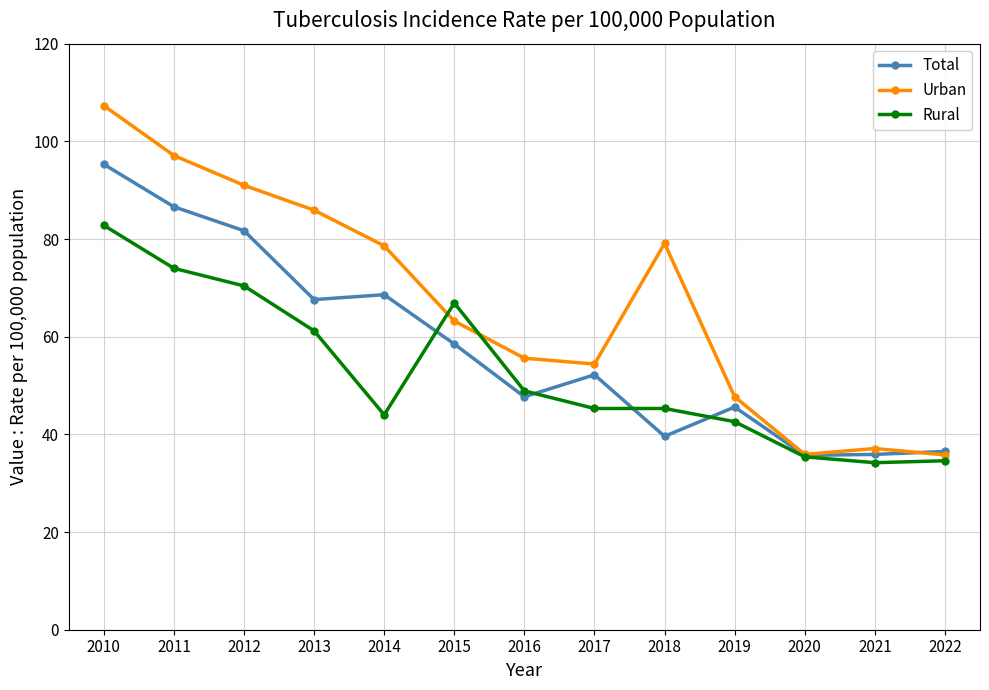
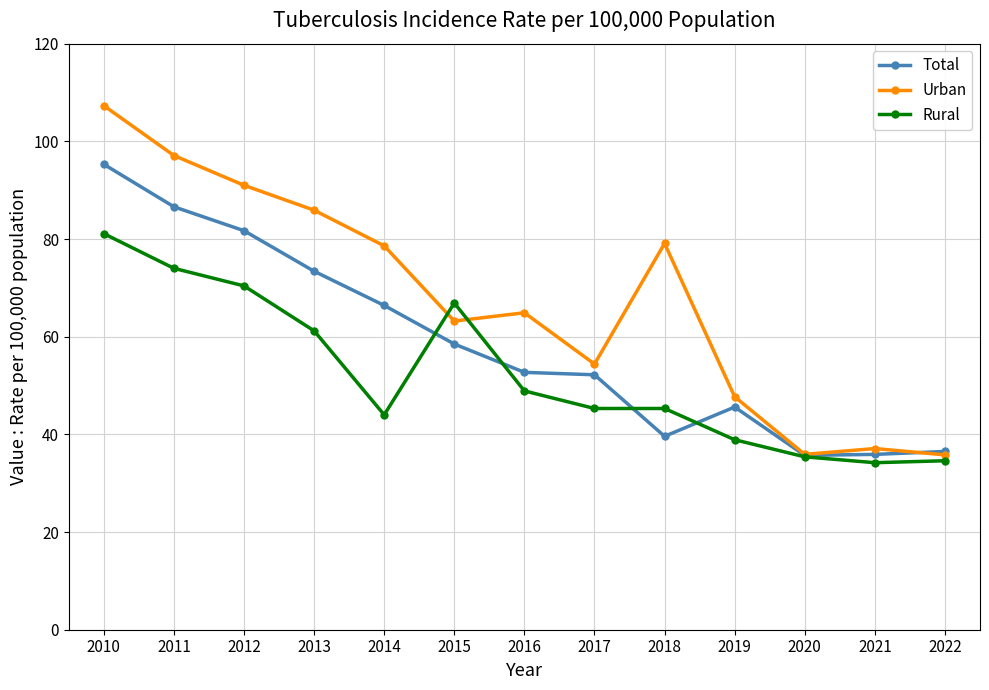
  {
    "Total": {
      "2010": 95,
      "2011": 87,
      "2012": 82,
-     "2013": 68,
-     "2014": 69,
+     "2013": 73,
+     "2014": 66,
      "2015": 59,
-     "2016": 48,
+     "2016": 53,
      "2017": 52,
      "2018": 40,
      "2019": 46,
      "2021": 36,
      "2022": 37
    },
    "Urban": {
      "2010": 107,
      "2011": 97,
      "2012": 91,
      "2013": 86,
      "2014": 79,
      "2015": 63,
-     "2016": 56,
+     "2016": 65,
      "2017": 54,
      "2018": 79,
      "2019": 48,
      "2021": 37,
      "2022": 36
    },
    "Rural": {
-     "2010": 83,
+     "2010": 81,
      "2011": 74,
      "2012": 70,
      "2013": 61,
      "2014": 44,
      "2015": 67,
      "2016": 49,
      "2017": 45,
      "2018": 45,
-     "2019": 43,
+     "2019": 39,
      "2021": 34,
      "2022": 35
    }
  }
